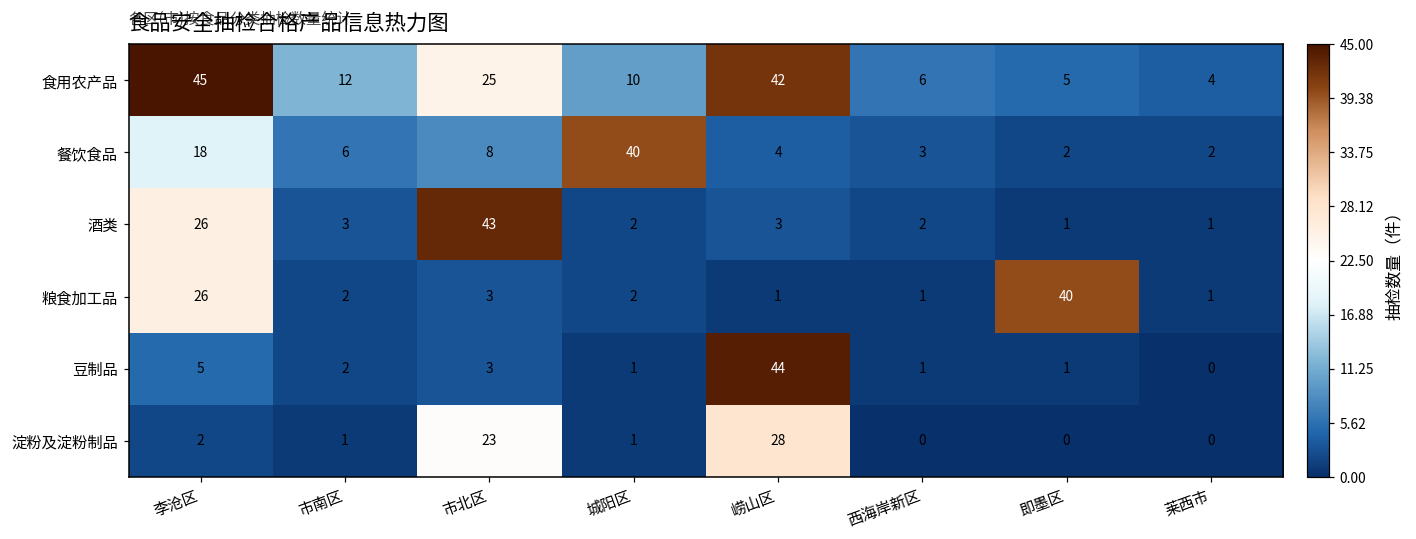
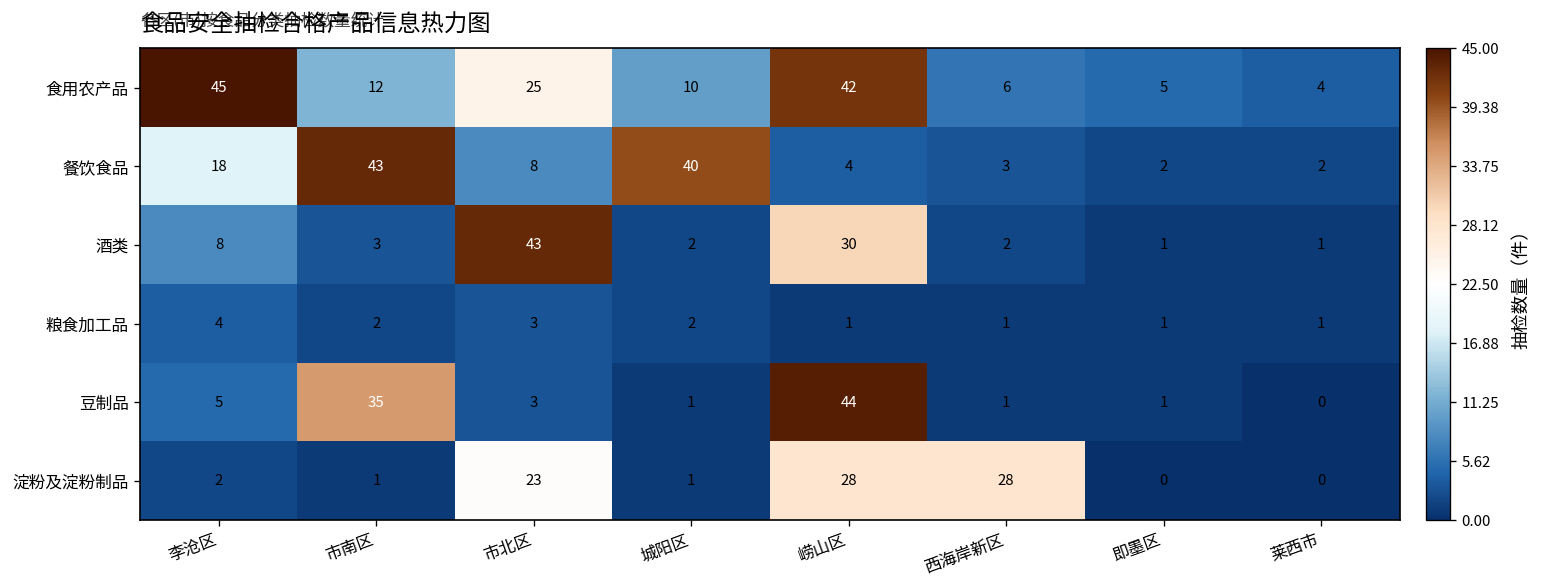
  {
    "食用农产品": {
      "李沧区": 45,
      "市南区": 12,
      "市北区": 25,
      "城阳区": 10,
      "崂山区": 42,
      "西海岸新区": 6,
      "即墨区": 5,
      "莱西市": 4
    },
    "餐饮食品": {
      "李沧区": 18,
-     "市南区": 6,
+     "市南区": 43,
      "市北区": 8,
      "城阳区": 40,
      "崂山区": 4,
      "西海岸新区": 3,
      "即墨区": 2,
      "莱西市": 2
    },
    "酒类": {
-     "李沧区": 26,
+     "李沧区": 8,
      "市南区": 3,
      "市北区": 43,
      "城阳区": 2,
-     "崂山区": 3,
+     "崂山区": 30,
      "西海岸新区": 2,
      "即墨区": 1,
      "莱西市": 1
    },
    "粮食加工品": {
-     "李沧区": 26,
+     "李沧区": 4,
      "市南区": 2,
      "市北区": 3,
      "城阳区": 2,
      "崂山区": 1,
      "西海岸新区": 1,
-     "即墨区": 40,
+     "即墨区": 1,
      "莱西市": 1
    },
    "豆制品": {
      "李沧区": 5,
-     "市南区": 2,
+     "市南区": 35,
      "市北区": 3,
      "城阳区": 1,
      "崂山区": 44,
      "西海岸新区": 1,
      "即墨区": 1,
      "莱西市": 0
    },
    "淀粉及淀粉制品": {
      "李沧区": 2,
      "市南区": 1,
      "市北区": 23,
      "城阳区": 1,
      "崂山区": 28,
-     "西海岸新区": 0,
+     "西海岸新区": 28,
      "即墨区": 0,
      "莱西市": 0
    }
  }
